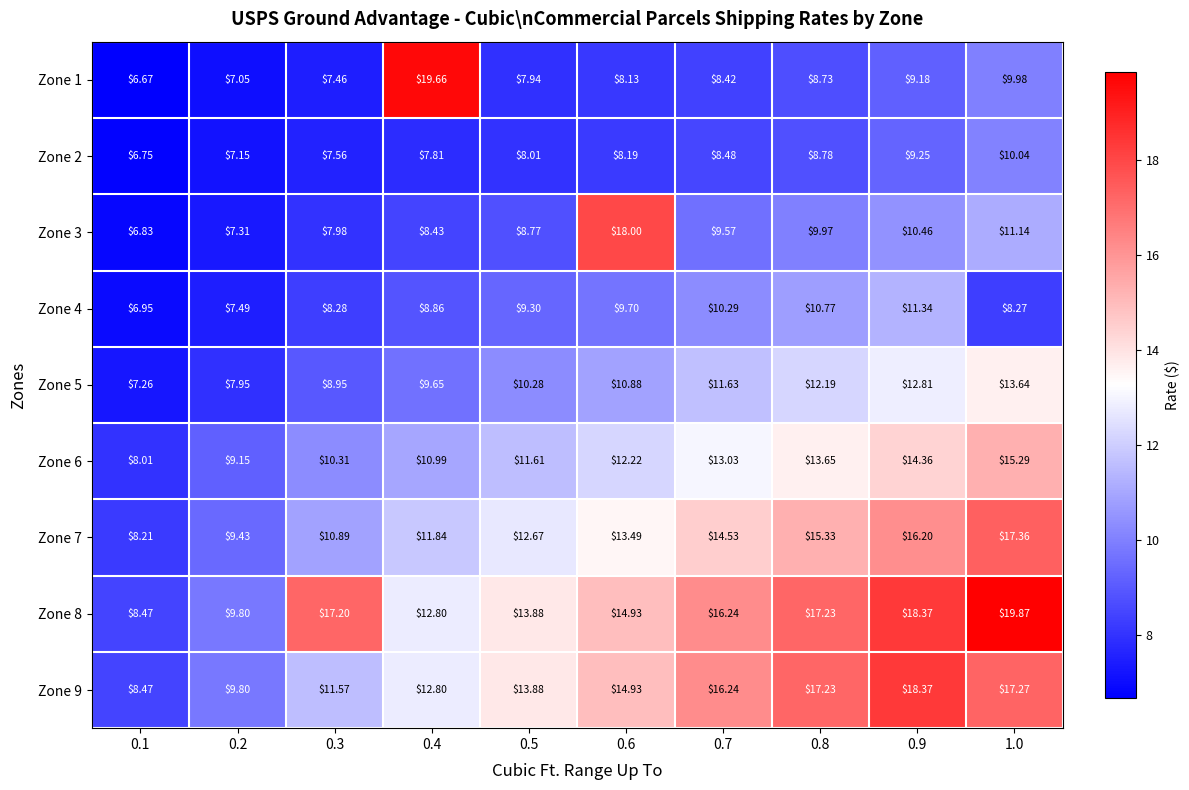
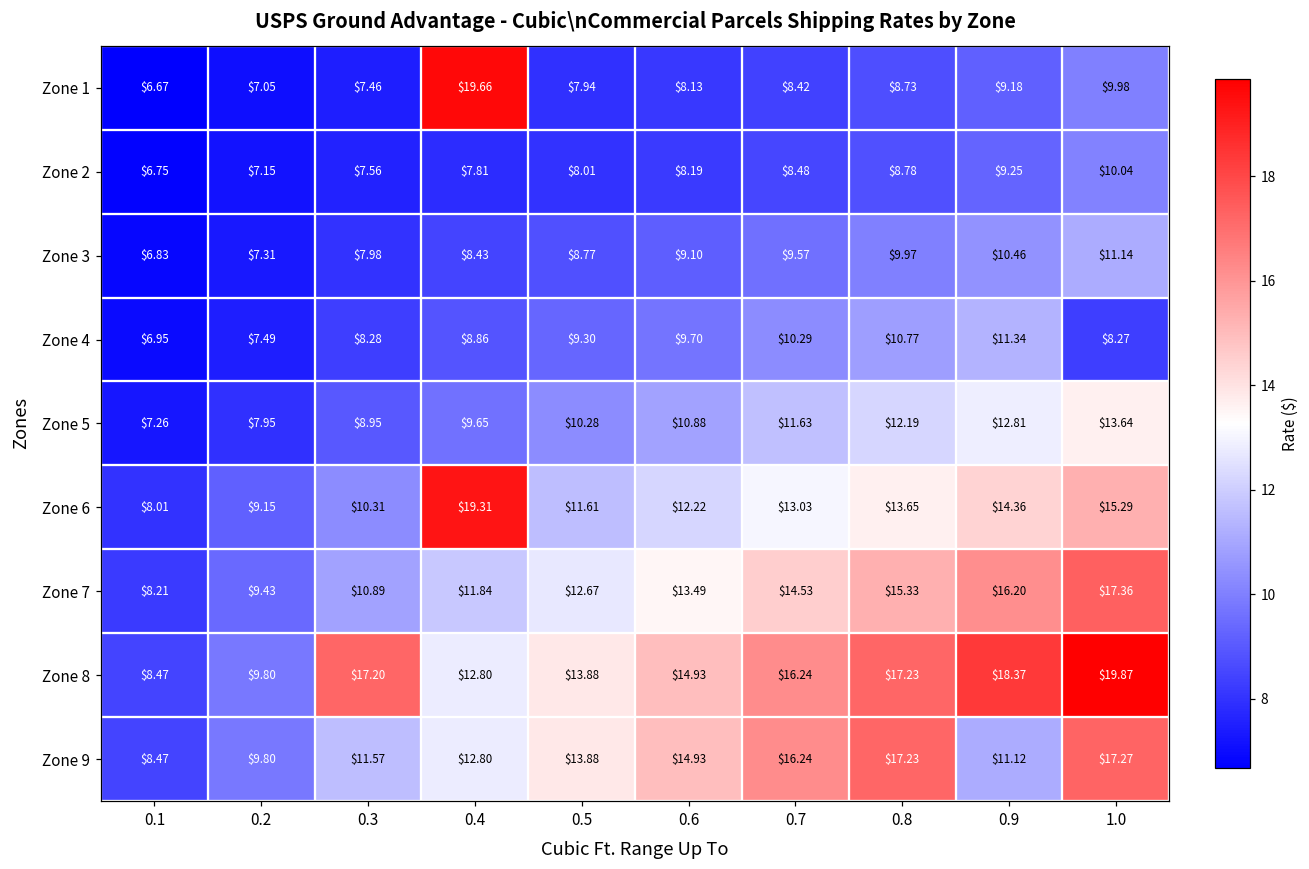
  {
    "Zone 1": {
      "0.1": "$6.67",
      "0.2": "$7.05",
      "0.3": "$7.46",
      "0.4": "$19.66",
      "0.5": "$7.94",
      "0.6": "$8.13",
      "0.7": "$8.42",
      "0.8": "$8.73",
      "0.9": "$9.18",
      "1.0": "$9.98"
    },
    "Zone 2": {
      "0.1": "$6.75",
      "0.2": "$7.15",
      "0.3": "$7.56",
      "0.4": "$7.81",
      "0.5": "$8.01",
      "0.6": "$8.19",
      "0.7": "$8.48",
      "0.8": "$8.78",
      "0.9": "$9.25",
      "1.0": "$10.04"
    },
    "Zone 3": {
      "0.1": "$6.83",
      "0.2": "$7.31",
      "0.3": "$7.98",
      "0.4": "$8.43",
      "0.5": "$8.77",
-     "0.6": "$18.00",
+     "0.6": "$9.10",
      "0.7": "$9.57",
      "0.8": "$9.97",
      "0.9": "$10.46",
      "1.0": "$11.14"
    },
    "Zone 4": {
      "0.1": "$6.95",
      "0.2": "$7.49",
      "0.3": "$8.28",
      "0.4": "$8.86",
      "0.5": "$9.30",
      "0.6": "$9.70",
      "0.7": "$10.29",
      "0.8": "$10.77",
      "0.9": "$11.34",
      "1.0": "$8.27"
    },
    "Zone 5": {
      "0.1": "$7.26",
      "0.2": "$7.95",
      "0.3": "$8.95",
      "0.4": "$9.65",
      "0.5": "$10.28",
      "0.6": "$10.88",
      "0.7": "$11.63",
      "0.8": "$12.19",
      "0.9": "$12.81",
      "1.0": "$13.64"
    },
    "Zone 6": {
      "0.1": "$8.01",
      "0.2": "$9.15",
      "0.3": "$10.31",
-     "0.4": "$10.99",
+     "0.4": "$19.31",
      "0.5": "$11.61",
      "0.6": "$12.22",
      "0.7": "$13.03",
      "0.8": "$13.65",
      "0.9": "$14.36",
      "1.0": "$15.29"
    },
    "Zone 7": {
      "0.1": "$8.21",
      "0.2": "$9.43",
      "0.3": "$10.89",
      "0.4": "$11.84",
      "0.5": "$12.67",
      "0.6": "$13.49",
      "0.7": "$14.53",
      "0.8": "$15.33",
      "0.9": "$16.20",
      "1.0": "$17.36"
    },
    "Zone 8": {
      "0.1": "$8.47",
      "0.2": "$9.80",
      "0.3": "$17.20",
      "0.4": "$12.80",
      "0.5": "$13.88",
      "0.6": "$14.93",
      "0.7": "$16.24",
      "0.8": "$17.23",
      "0.9": "$18.37",
      "1.0": "$19.87"
    },
    "Zone 9": {
      "0.1": "$8.47",
      "0.2": "$9.80",
      "0.3": "$11.57",
      "0.4": "$12.80",
      "0.5": "$13.88",
      "0.6": "$14.93",
      "0.7": "$16.24",
      "0.8": "$17.23",
-     "0.9": "$18.37",
+     "0.9": "$11.12",
      "1.0": "$17.27"
    }
  }
